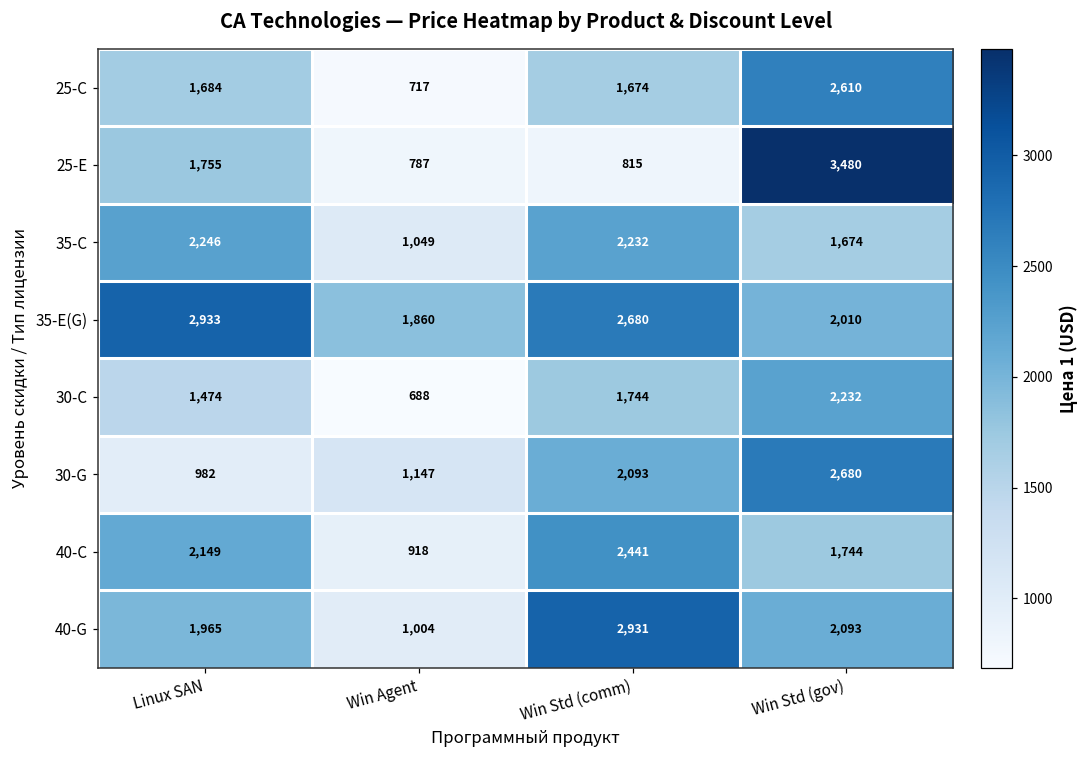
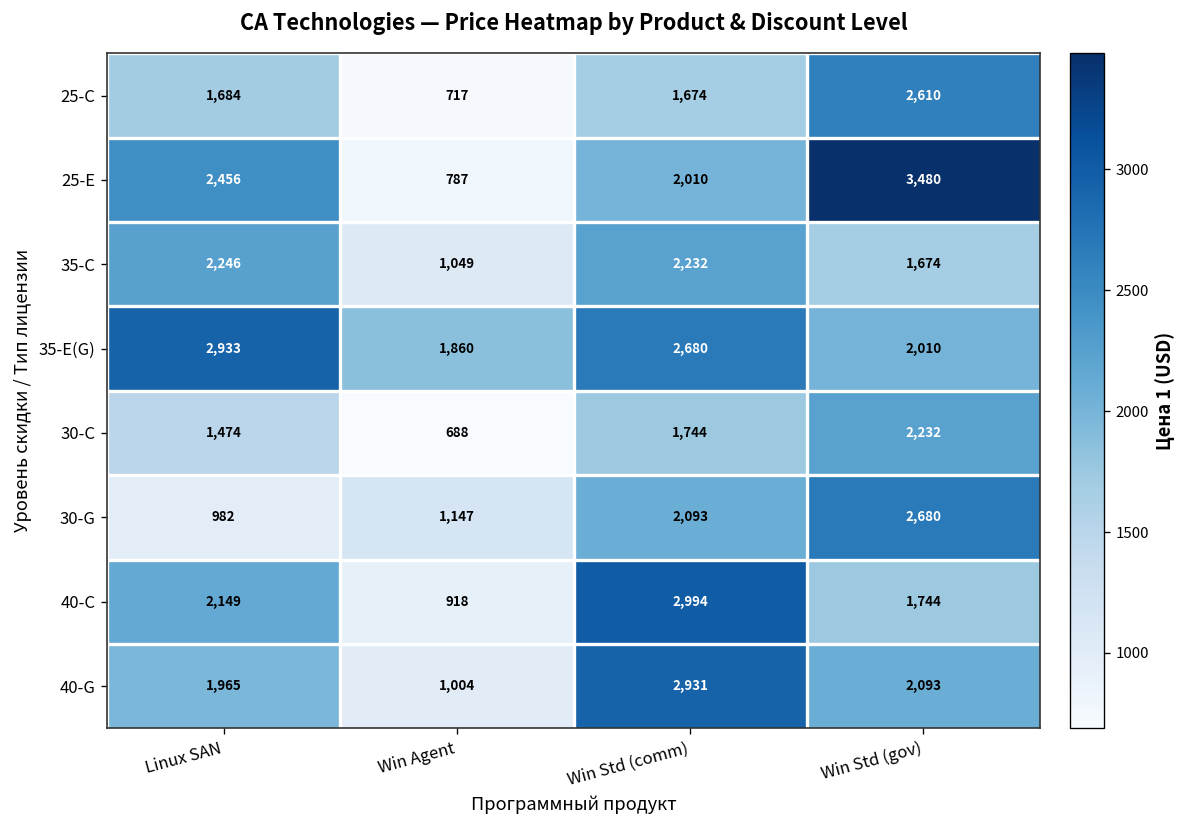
  {
    "25-C": {
      "Linux SAN": "1,684",
      "Win Agent": "717",
      "Win Std (comm)": "1,674",
      "Win Std (gov)": "2,610"
    },
    "25-E": {
-     "Linux SAN": "1,755",
+     "Linux SAN": "2,456",
      "Win Agent": "787",
-     "Win Std (comm)": "815",
+     "Win Std (comm)": "2,010",
      "Win Std (gov)": "3,480"
    },
    "35-C": {
      "Linux SAN": "2,246",
      "Win Agent": "1,049",
      "Win Std (comm)": "2,232",
      "Win Std (gov)": "1,674"
    },
    "35-E(G)": {
      "Linux SAN": "2,933",
      "Win Agent": "1,860",
      "Win Std (comm)": "2,680",
      "Win Std (gov)": "2,010"
    },
    "30-C": {
      "Linux SAN": "1,474",
      "Win Agent": "688",
      "Win Std (comm)": "1,744",
      "Win Std (gov)": "2,232"
    },
    "30-G": {
      "Linux SAN": "982",
      "Win Agent": "1,147",
      "Win Std (comm)": "2,093",
      "Win Std (gov)": "2,680"
    },
    "40-C": {
      "Linux SAN": "2,149",
      "Win Agent": "918",
-     "Win Std (comm)": "2,441",
+     "Win Std (comm)": "2,994",
      "Win Std (gov)": "1,744"
    },
    "40-G": {
      "Linux SAN": "1,965",
      "Win Agent": "1,004",
      "Win Std (comm)": "2,931",
      "Win Std (gov)": "2,093"
    }
  }
